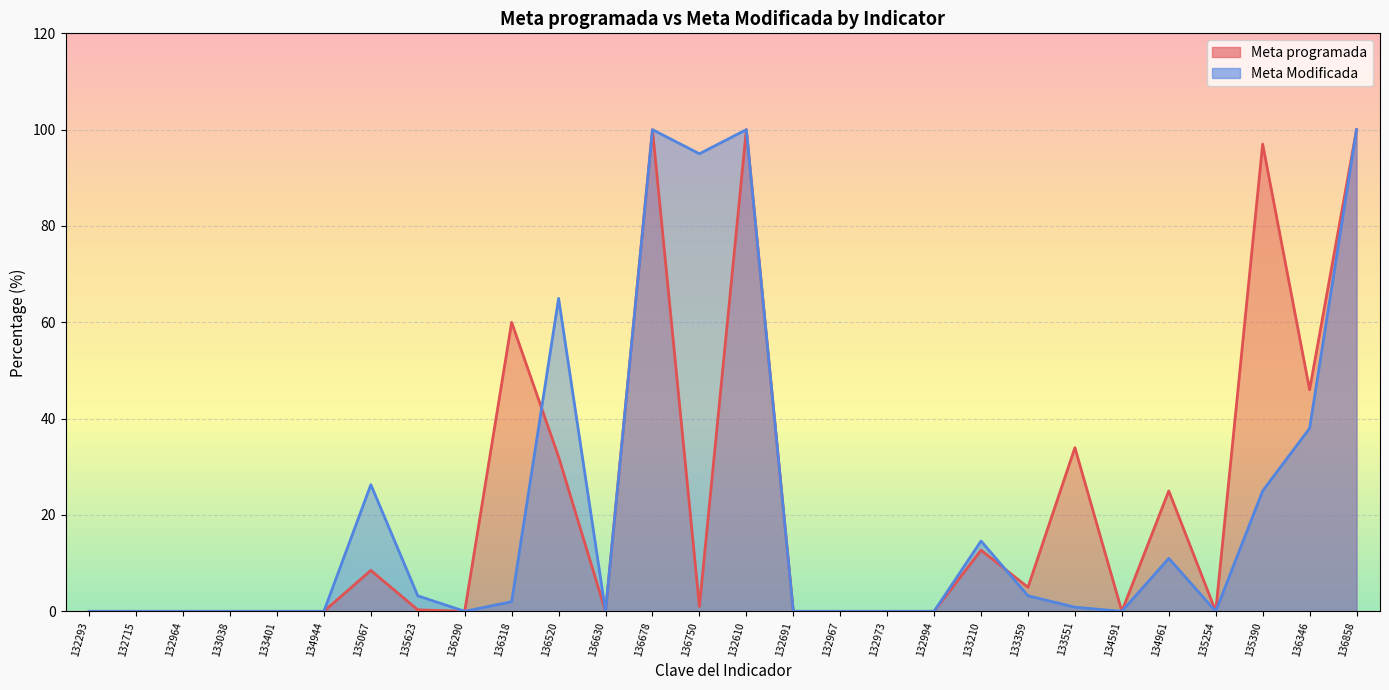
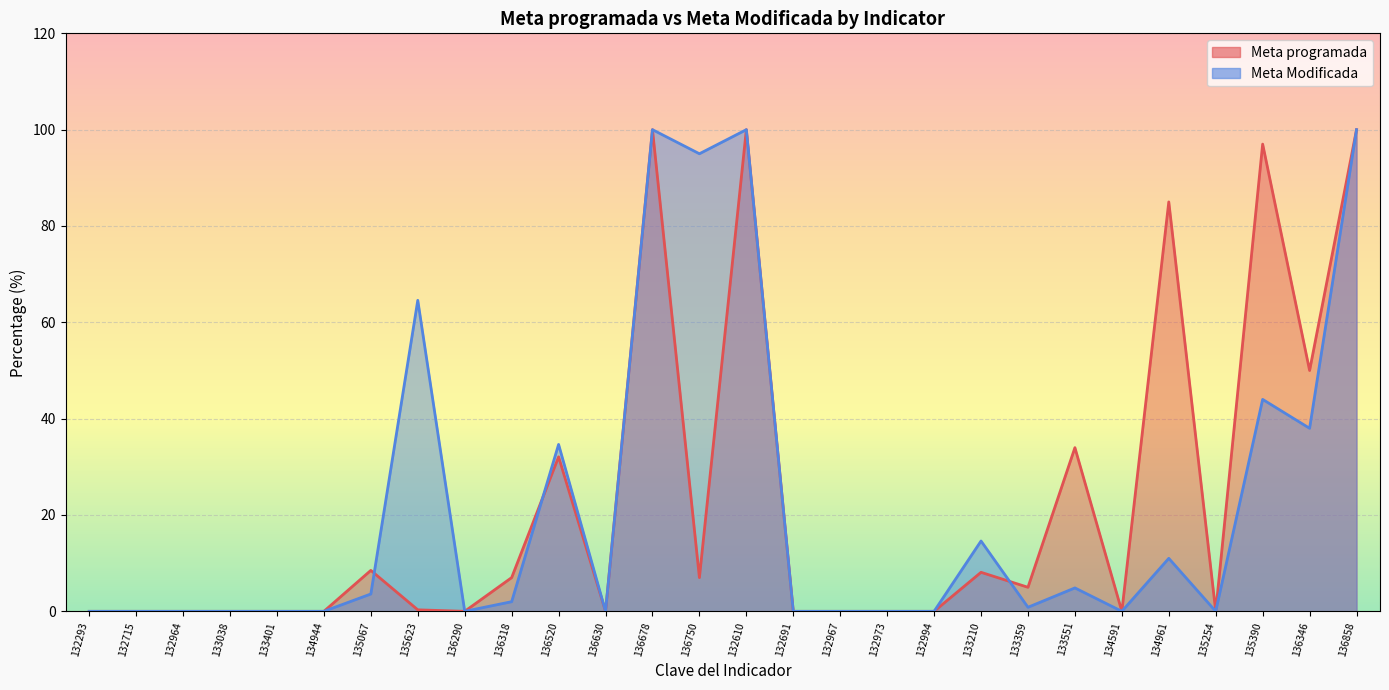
  {
    "Meta programada": {
      "135067": 9,
      "135623": 0,
-     "136318": 60,
+     "136318": 7,
      "136520": 32,
-     "136750": 1,
-     "133210": 13,
+     "136750": 7,
+     "133210": 8,
      "133359": 5,
      "133551": 34,
-     "134961": 25,
+     "134961": 85,
      "135390": 97,
-     "136346": 46
+     "136346": 50
    },
    "Meta Modificada": {
-     "135067": 26,
-     "135623": 3,
+     "135067": 4,
+     "135623": 65,
      "136318": 2,
-     "136520": 65,
+     "136520": 35,
      "136750": 95,
      "133210": 15,
-     "133359": 3,
-     "133551": 1,
+     "133359": 1,
+     "133551": 5,
      "134961": 11,
-     "135390": 25,
+     "135390": 44,
      "136346": 38
    }
  }
